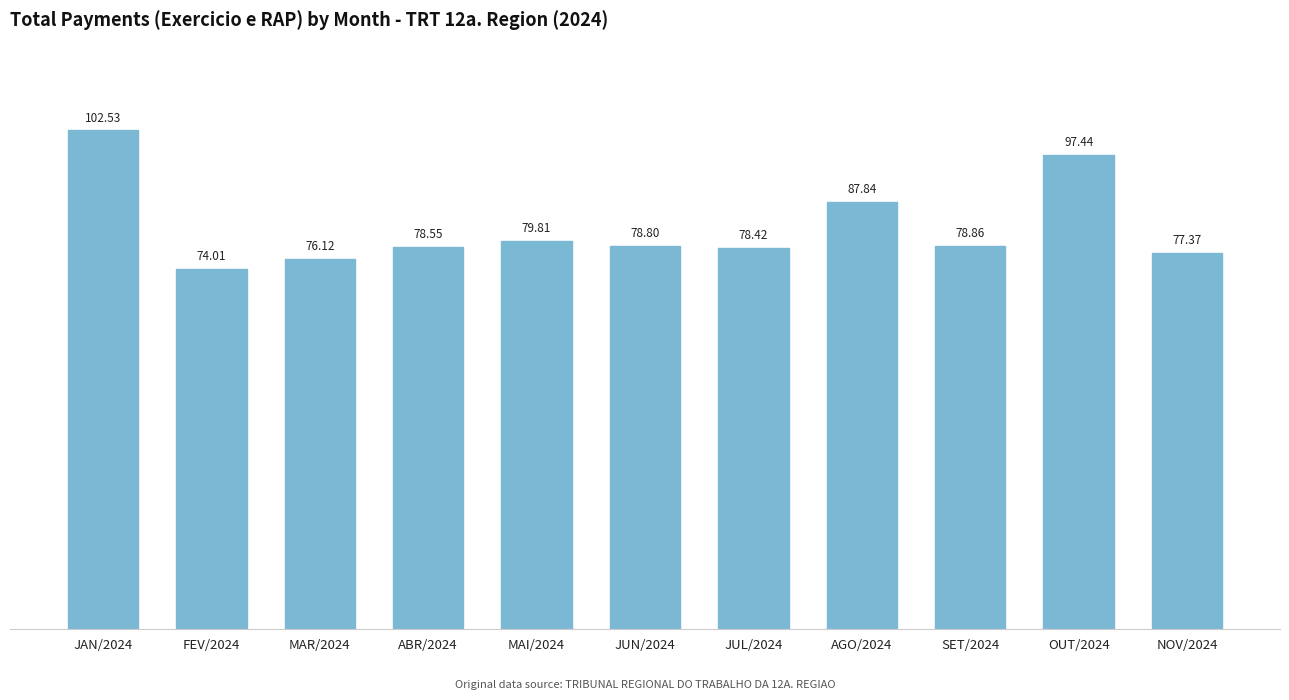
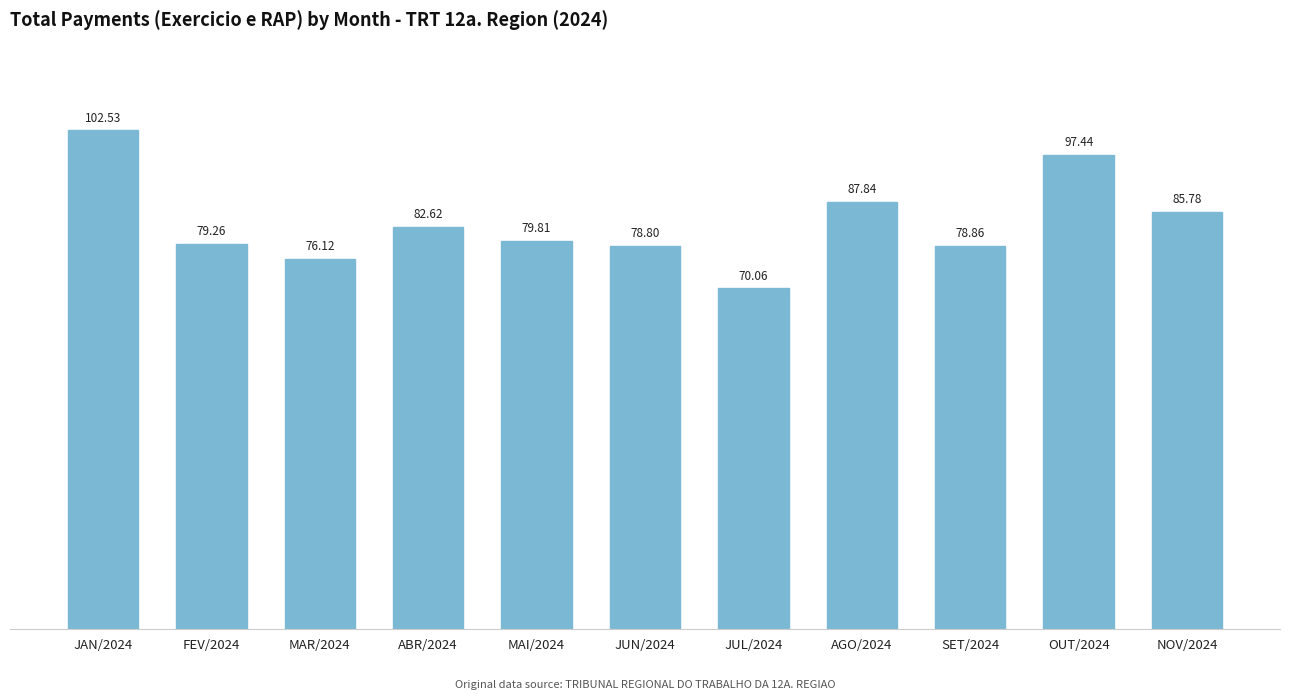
  {
-   "FEV/2024": 74.01,
-   "ABR/2024": 78.55,
-   "JUL/2024": 78.42,
-   "NOV/2024": 77.37
+   "FEV/2024": 79.26,
+   "ABR/2024": 82.62,
+   "JUL/2024": 70.06,
+   "NOV/2024": 85.78
  }
